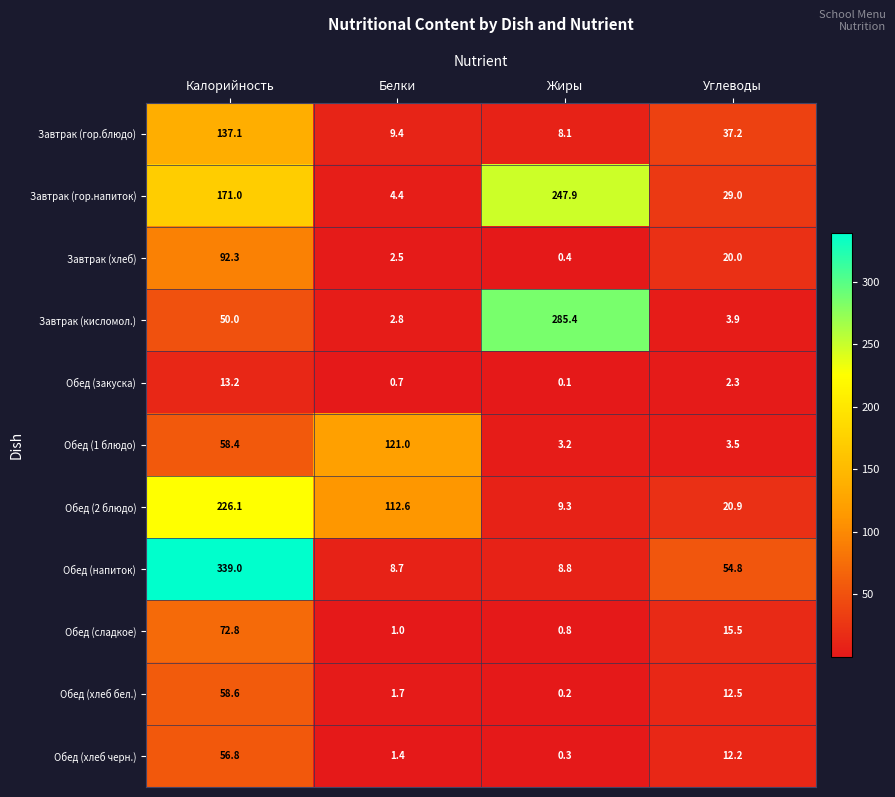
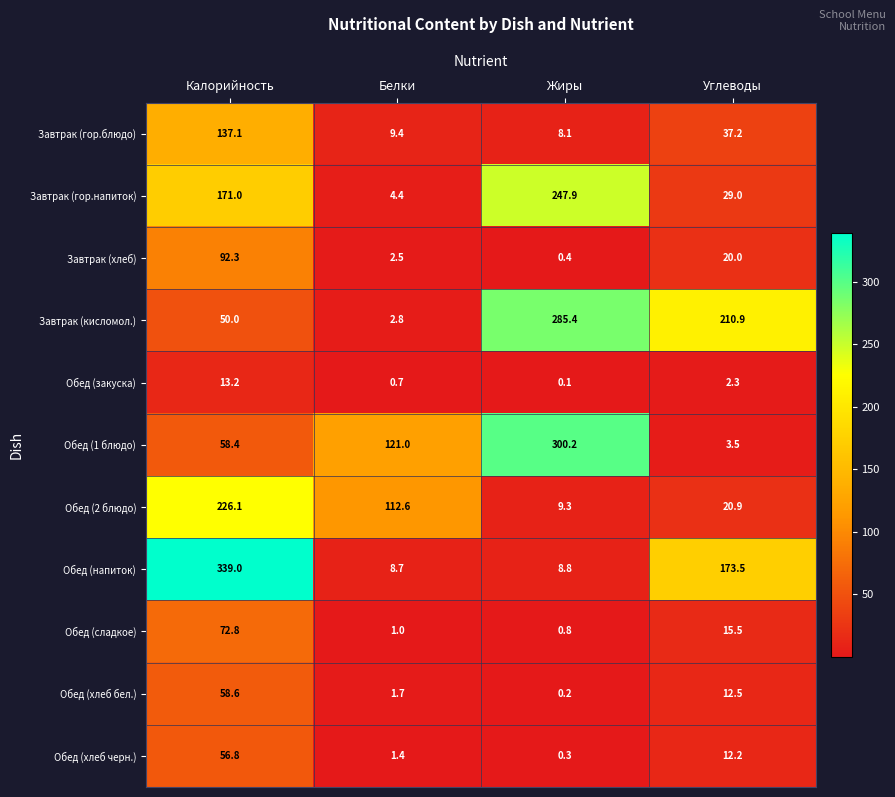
  {
    "Завтрак (гор.блюдо)": {
      "Калорийность": 137.1,
      "Белки": 9.4,
      "Жиры": 8.1,
      "Углеводы": 37.2
    },
    "Завтрак (гор.напиток)": {
      "Калорийность": 171.0,
      "Белки": 4.4,
      "Жиры": 247.9,
      "Углеводы": 29.0
    },
    "Завтрак (хлеб)": {
      "Калорийность": 92.3,
      "Белки": 2.5,
      "Жиры": 0.4,
      "Углеводы": 20.0
    },
    "Завтрак (кисломол.)": {
      "Калорийность": 50.0,
      "Белки": 2.8,
      "Жиры": 285.4,
-     "Углеводы": 3.9
+     "Углеводы": 210.9
    },
    "Обед (закуска)": {
      "Калорийность": 13.2,
      "Белки": 0.7,
      "Жиры": 0.1,
      "Углеводы": 2.3
    },
    "Обед (1 блюдо)": {
      "Калорийность": 58.4,
      "Белки": 121.0,
-     "Жиры": 3.2,
+     "Жиры": 300.2,
      "Углеводы": 3.5
    },
    "Обед (2 блюдо)": {
      "Калорийность": 226.1,
      "Белки": 112.6,
      "Жиры": 9.3,
      "Углеводы": 20.9
    },
    "Обед (напиток)": {
      "Калорийность": 339.0,
      "Белки": 8.7,
      "Жиры": 8.8,
-     "Углеводы": 54.8
+     "Углеводы": 173.5
    },
    "Обед (сладкое)": {
      "Калорийность": 72.8,
      "Белки": 1.0,
      "Жиры": 0.8,
      "Углеводы": 15.5
    },
    "Обед (хлеб бел.)": {
      "Калорийность": 58.6,
      "Белки": 1.7,
      "Жиры": 0.2,
      "Углеводы": 12.5
    },
    "Обед (хлеб черн.)": {
      "Калорийность": 56.8,
      "Белки": 1.4,
      "Жиры": 0.3,
      "Углеводы": 12.2
    }
  }
